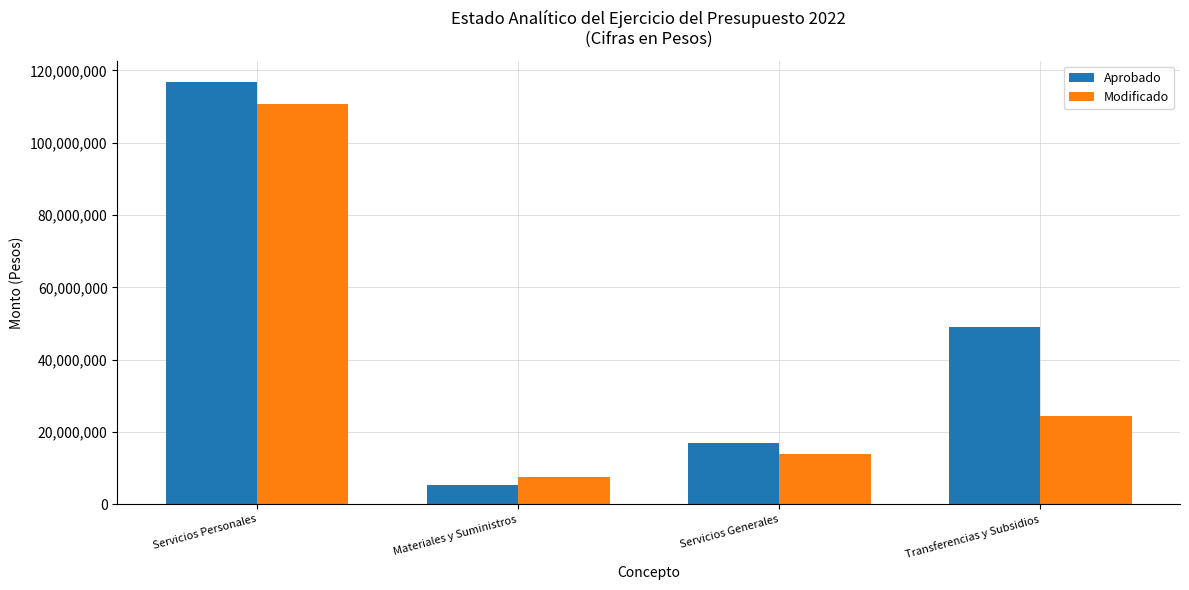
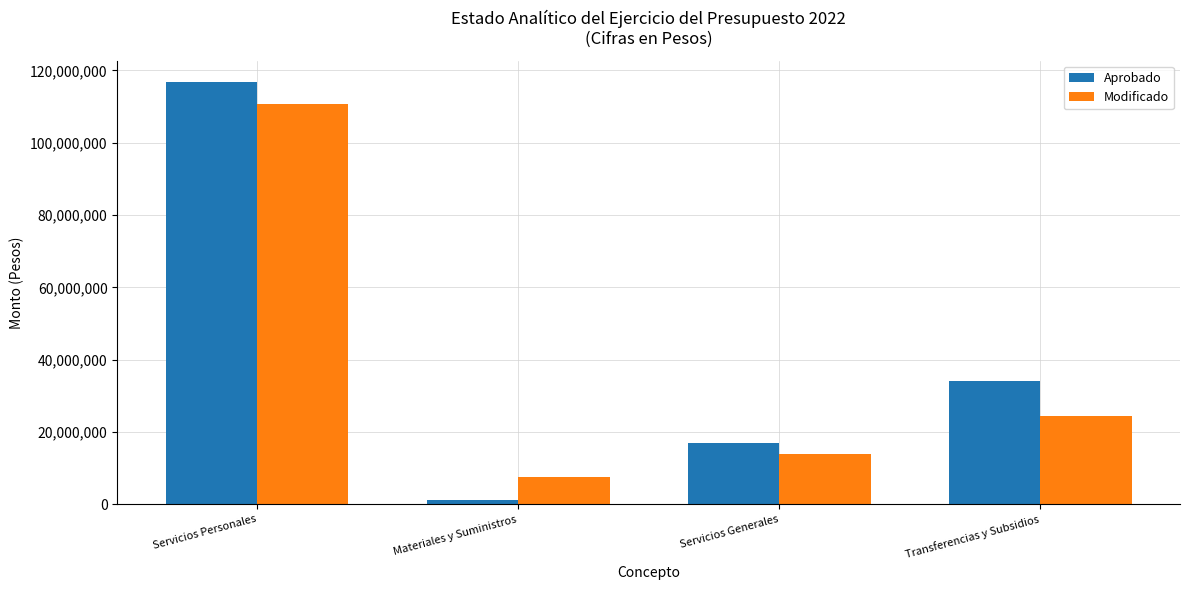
  {
    "Aprobado": {
      "Servicios Personales": "117,000,000",
-     "Materiales y Suministros": "5,000,000",
+     "Materiales y Suministros": "1,000,000",
      "Servicios Generales": "17,000,000",
-     "Transferencias y Subsidios": "49,000,000"
+     "Transferencias y Subsidios": "34,000,000"
    },
    "Modificado": {
      "Servicios Personales": "111,000,000",
      "Materiales y Suministros": "8,000,000",
      "Servicios Generales": "14,000,000",
      "Transferencias y Subsidios": "24,000,000"
    }
  }
